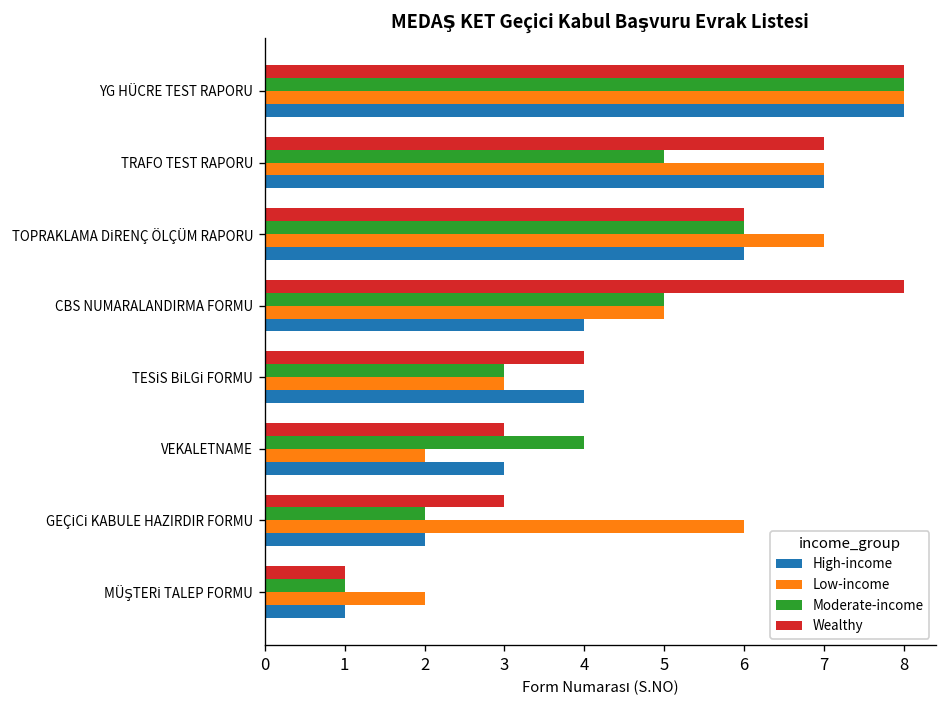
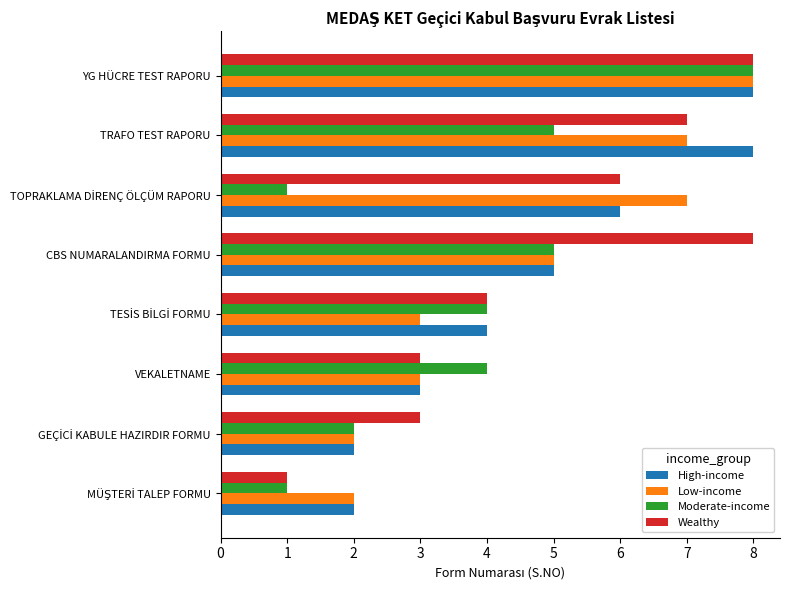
  {
    "High-income": {
      "YG HÜCRE TEST RAPORU": 8,
-     "TRAFO TEST RAPORU": 7,
+     "TRAFO TEST RAPORU": 8,
      "TOPRAKLAMA DİRENÇ ÖLÇÜM RAPORU": 6,
-     "CBS NUMARALANDIRMA FORMU": 4,
+     "CBS NUMARALANDIRMA FORMU": 5,
      "TESİS BİLGİ FORMU": 4,
      "VEKALETNAME": 3,
      "GEÇİCİ KABULE HAZIRDIR FORMU": 2,
-     "MÜŞTERİ TALEP FORMU": 1
+     "MÜŞTERİ TALEP FORMU": 2
    },
    "Low-income": {
      "YG HÜCRE TEST RAPORU": 8,
      "TRAFO TEST RAPORU": 7,
      "TOPRAKLAMA DİRENÇ ÖLÇÜM RAPORU": 7,
      "CBS NUMARALANDIRMA FORMU": 5,
      "TESİS BİLGİ FORMU": 3,
-     "VEKALETNAME": 2,
-     "GEÇİCİ KABULE HAZIRDIR FORMU": 6,
+     "VEKALETNAME": 3,
+     "GEÇİCİ KABULE HAZIRDIR FORMU": 2,
      "MÜŞTERİ TALEP FORMU": 2
    },
    "Moderate-income": {
      "YG HÜCRE TEST RAPORU": 8,
      "TRAFO TEST RAPORU": 5,
-     "TOPRAKLAMA DİRENÇ ÖLÇÜM RAPORU": 6,
+     "TOPRAKLAMA DİRENÇ ÖLÇÜM RAPORU": 1,
      "CBS NUMARALANDIRMA FORMU": 5,
-     "TESİS BİLGİ FORMU": 3,
+     "TESİS BİLGİ FORMU": 4,
      "VEKALETNAME": 4,
      "GEÇİCİ KABULE HAZIRDIR FORMU": 2,
      "MÜŞTERİ TALEP FORMU": 1
    },
    "Wealthy": {
      "YG HÜCRE TEST RAPORU": 8,
      "TRAFO TEST RAPORU": 7,
      "TOPRAKLAMA DİRENÇ ÖLÇÜM RAPORU": 6,
      "CBS NUMARALANDIRMA FORMU": 8,
      "TESİS BİLGİ FORMU": 4,
      "VEKALETNAME": 3,
      "GEÇİCİ KABULE HAZIRDIR FORMU": 3,
      "MÜŞTERİ TALEP FORMU": 1
    }
  }
